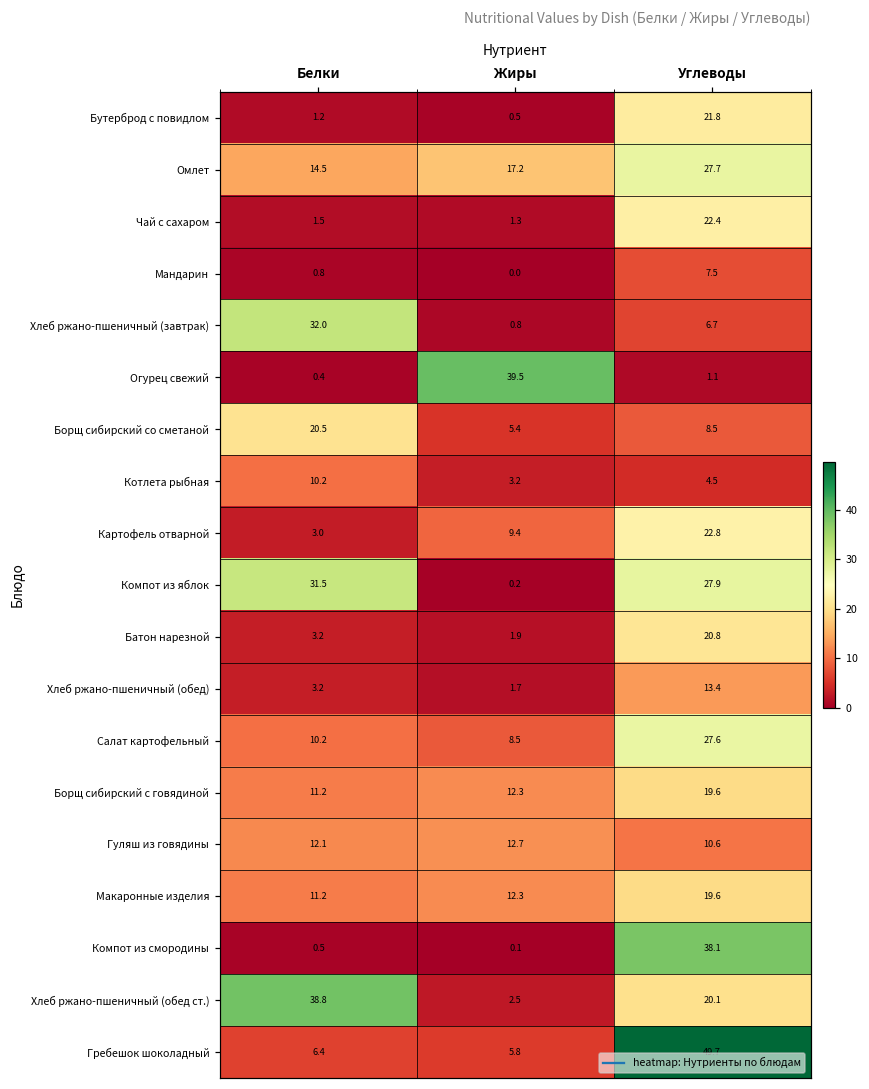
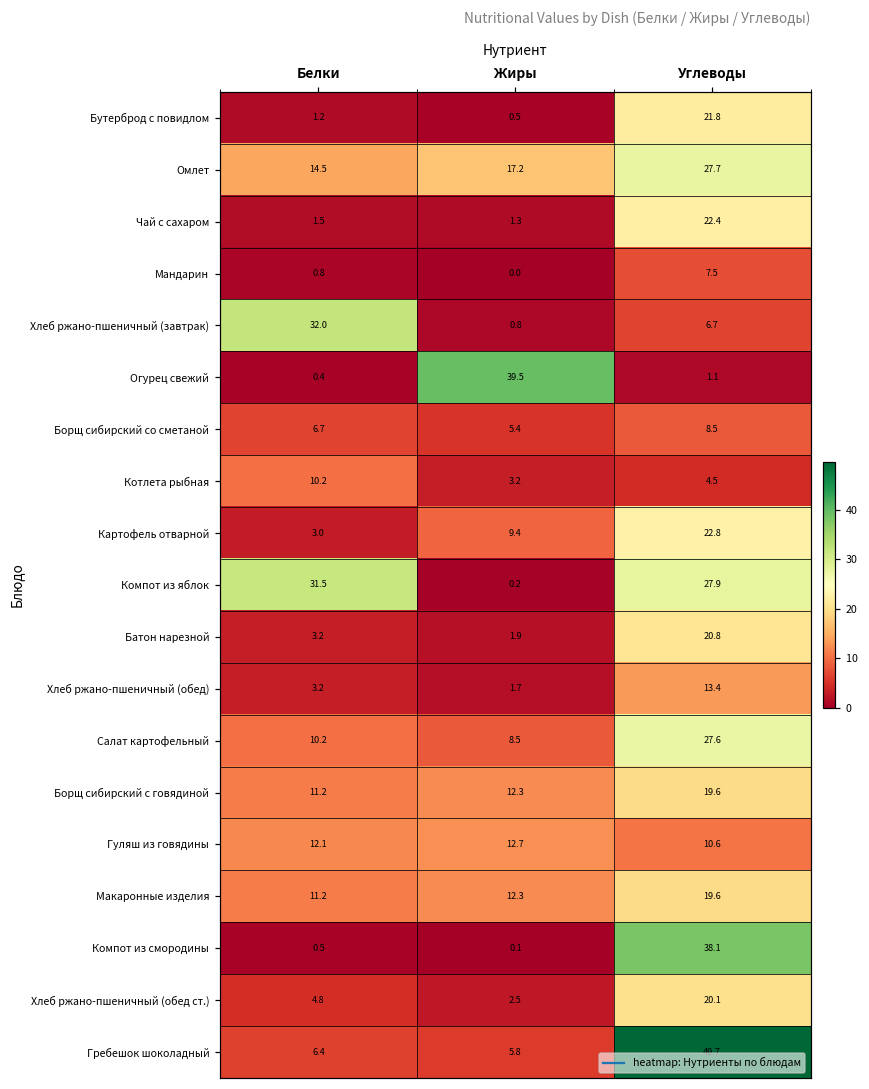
  {
    "Бутерброд с повидлом": {
      "Белки": 1.2,
      "Жиры": 0.5,
      "Углеводы": 21.8
    },
    "Омлет": {
      "Белки": 14.5,
      "Жиры": 17.2,
      "Углеводы": 27.7
    },
    "Чай с сахаром": {
      "Белки": 1.5,
      "Жиры": 1.3,
      "Углеводы": 22.4
    },
    "Мандарин": {
      "Белки": 0.8,
      "Жиры": 0.0,
      "Углеводы": 7.5
    },
    "Хлеб ржано-пшеничный (завтрак)": {
      "Белки": 32.0,
      "Жиры": 0.8,
      "Углеводы": 6.7
    },
    "Огурец свежий": {
      "Белки": 0.4,
      "Жиры": 39.5,
      "Углеводы": 1.1
    },
    "Борщ сибирский со сметаной": {
-     "Белки": 20.5,
+     "Белки": 6.7,
      "Жиры": 5.4,
      "Углеводы": 8.5
    },
    "Котлета рыбная": {
      "Белки": 10.2,
      "Жиры": 3.2,
      "Углеводы": 4.5
    },
    "Картофель отварной": {
      "Белки": 3.0,
      "Жиры": 9.4,
      "Углеводы": 22.8
    },
    "Компот из яблок": {
      "Белки": 31.5,
      "Жиры": 0.2,
      "Углеводы": 27.9
    },
    "Батон нарезной": {
      "Белки": 3.2,
      "Жиры": 1.9,
      "Углеводы": 20.8
    },
    "Хлеб ржано-пшеничный (обед)": {
      "Белки": 3.2,
      "Жиры": 1.7,
      "Углеводы": 13.4
    },
    "Салат картофельный": {
      "Белки": 10.2,
      "Жиры": 8.5,
      "Углеводы": 27.6
    },
    "Борщ сибирский с говядиной": {
      "Белки": 11.2,
      "Жиры": 12.3,
      "Углеводы": 19.6
    },
    "Гуляш из говядины": {
      "Белки": 12.1,
      "Жиры": 12.7,
      "Углеводы": 10.6
    },
    "Макаронные изделия": {
      "Белки": 11.2,
      "Жиры": 12.3,
      "Углеводы": 19.6
    },
    "Компот из смородины": {
      "Белки": 0.5,
      "Жиры": 0.1,
      "Углеводы": 38.1
    },
    "Хлеб ржано-пшеничный (обед ст.)": {
-     "Белки": 38.8,
+     "Белки": 4.8,
      "Жиры": 2.5,
      "Углеводы": 20.1
    },
    "Гребешок шоколадный": {
      "Белки": 6.4,
      "Жиры": 5.8
    }
  }
